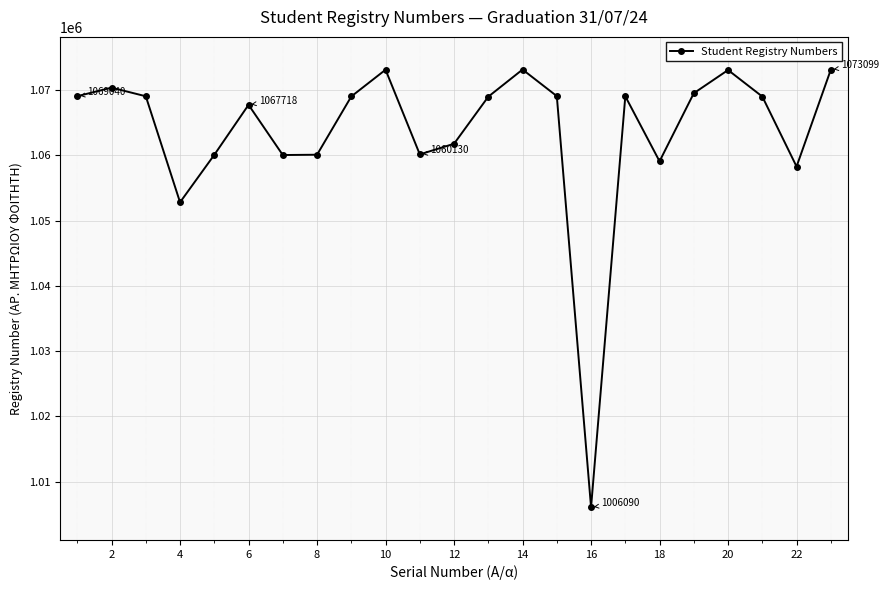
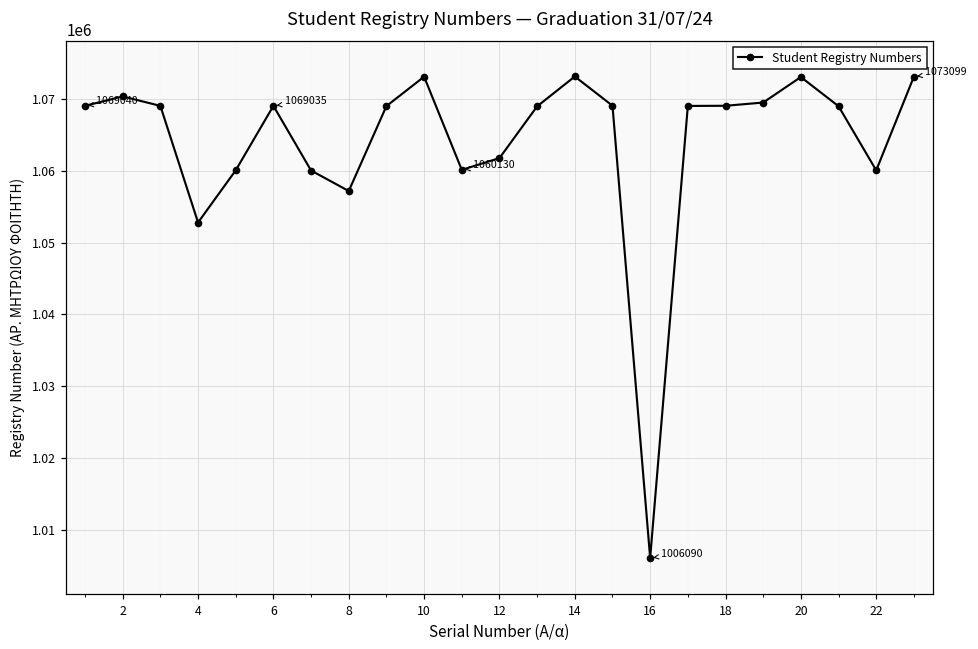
  {
-   "6": 1067718,
-   "8": 1060000,
+   "6": 1069035,
+   "8": 1057000,
    "16": 1006090,
-   "18": 1059000,
-   "22": 1058000
+   "18": 1069000,
+   "22": 1060000
  }
